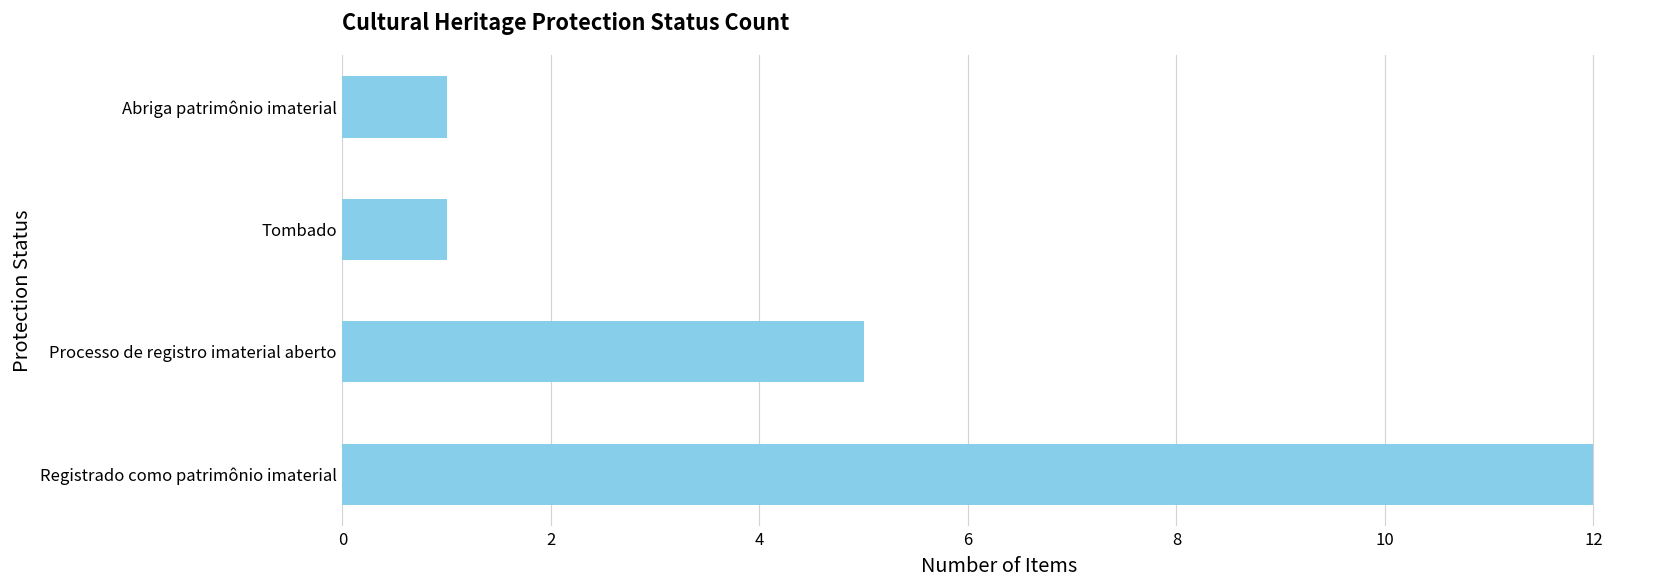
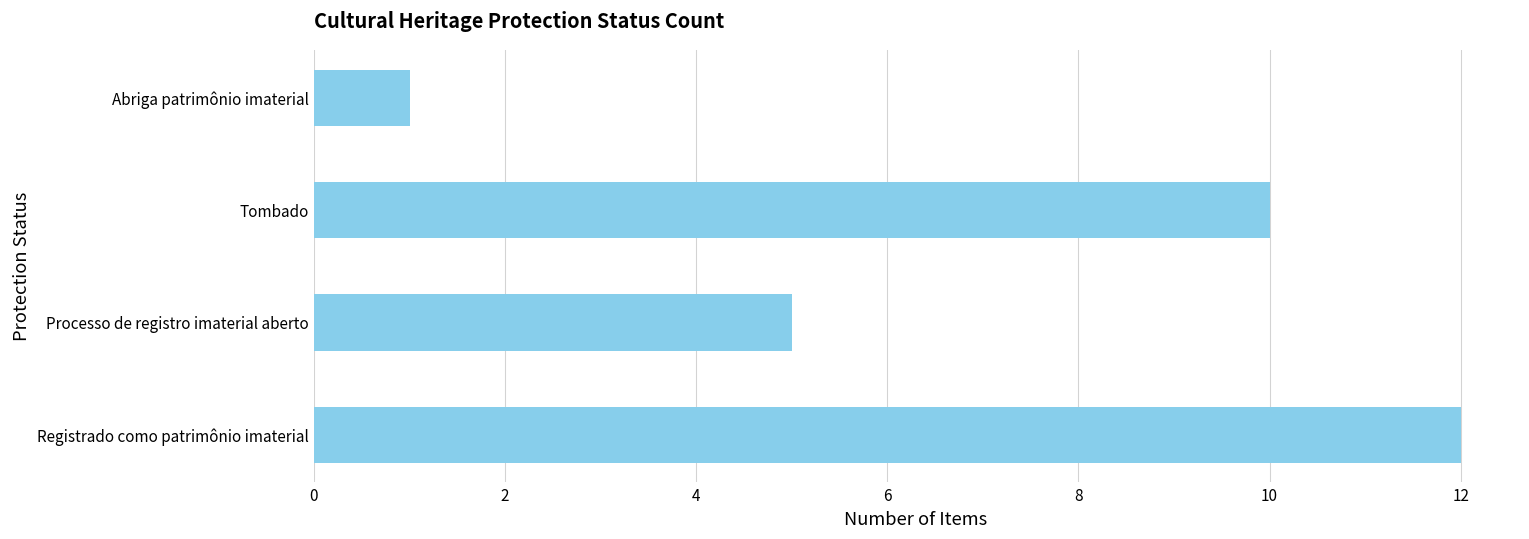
  {
    "Abriga patrimônio imaterial": 1,
-   "Tombado": 1,
+   "Tombado": 10,
    "Processo de registro imaterial aberto": 5,
    "Registrado como patrimônio imaterial": 12
  }
